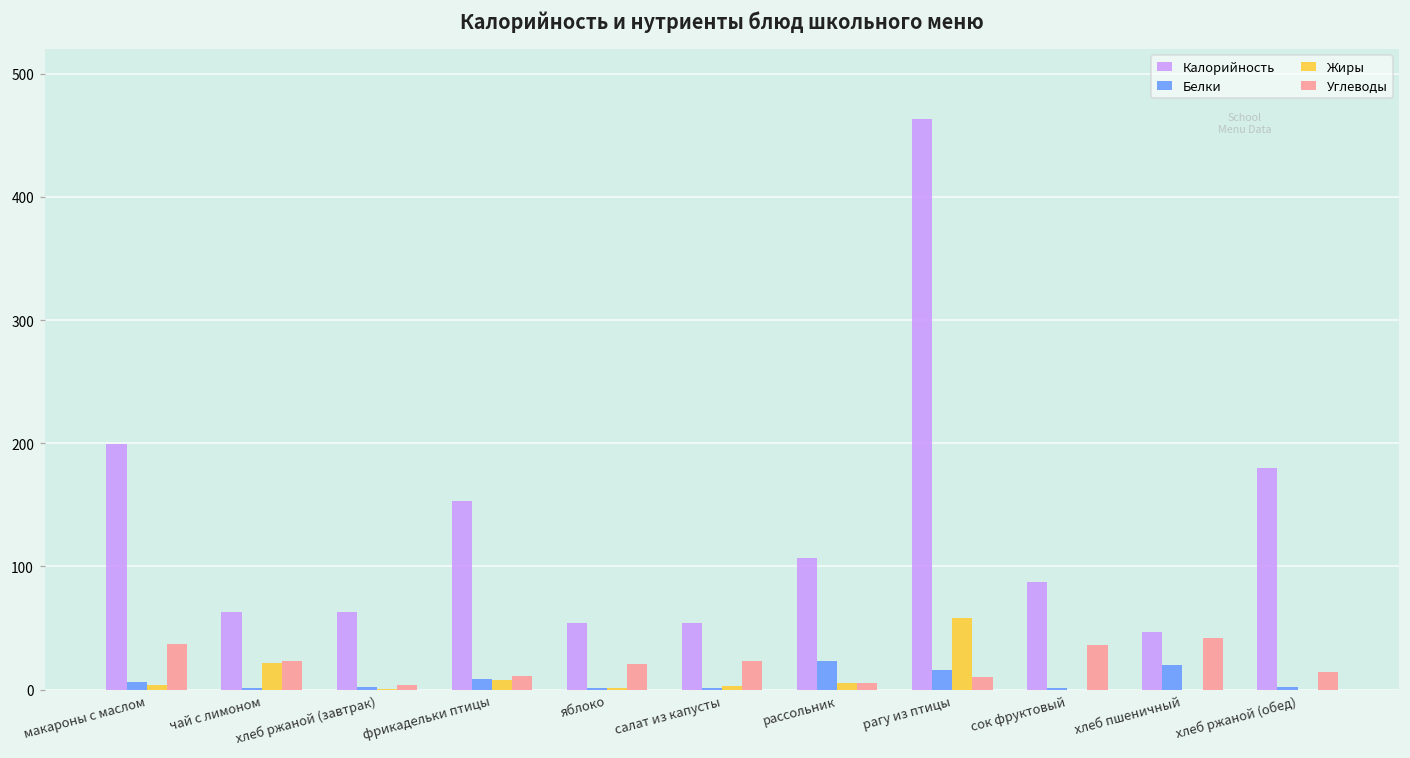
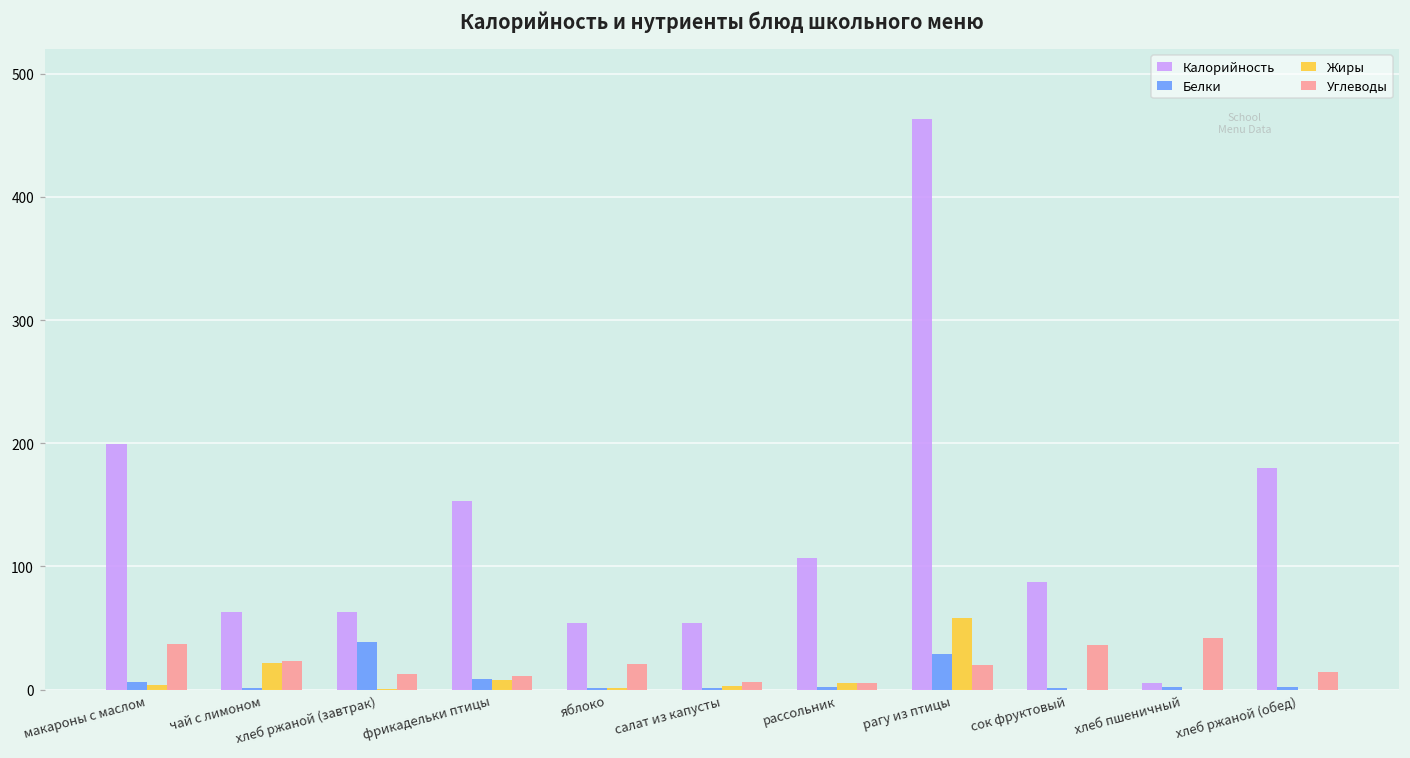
  {
    "Калорийность": {
      "макароны с маслом": 199,
      "чай с лимоном": 63,
      "хлеб ржаной (завтрак)": 63,
      "фрикадельки птицы": 153,
      "яблоко": 54,
      "салат из капусты": 54,
      "рассольник": 107,
      "рагу из птицы": 463,
      "сок фруктовый": 87,
-     "хлеб пшеничный": 47,
+     "хлеб пшеничный": 5,
      "хлеб ржаной (обед)": 180
    },
    "Белки": {
      "макароны с маслом": 6,
-     "хлеб ржаной (завтрак)": 2,
+     "хлеб ржаной (завтрак)": 39,
      "фрикадельки птицы": 9,
-     "рассольник": 23,
-     "рагу из птицы": 16,
-     "хлеб пшеничный": 20
+     "рассольник": 2,
+     "рагу из птицы": 29,
+     "хлеб пшеничный": 2
    },
    "Жиры": {
      "макароны с маслом": 4,
      "чай с лимоном": 22,
      "фрикадельки птицы": 8,
      "салат из капусты": 3,
      "рассольник": 5,
      "рагу из птицы": 58,
      "хлеб пшеничный": 0,
      "хлеб ржаной (обед)": 0
    },
    "Углеводы": {
      "макароны с маслом": 37,
      "чай с лимоном": 23,
-     "хлеб ржаной (завтрак)": 4,
+     "хлеб ржаной (завтрак)": 13,
      "фрикадельки птицы": 11,
      "яблоко": 21,
-     "салат из капусты": 23,
+     "салат из капусты": 6,
      "рассольник": 5,
-     "рагу из птицы": 10,
+     "рагу из птицы": 20,
      "сок фруктовый": 36,
      "хлеб пшеничный": 42,
      "хлеб ржаной (обед)": 14
    }
  }
